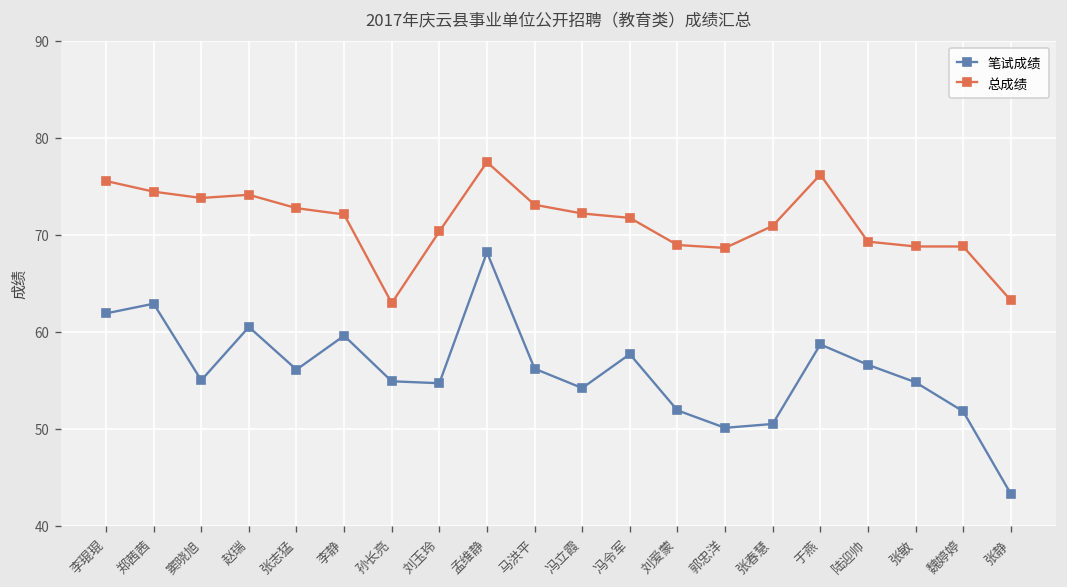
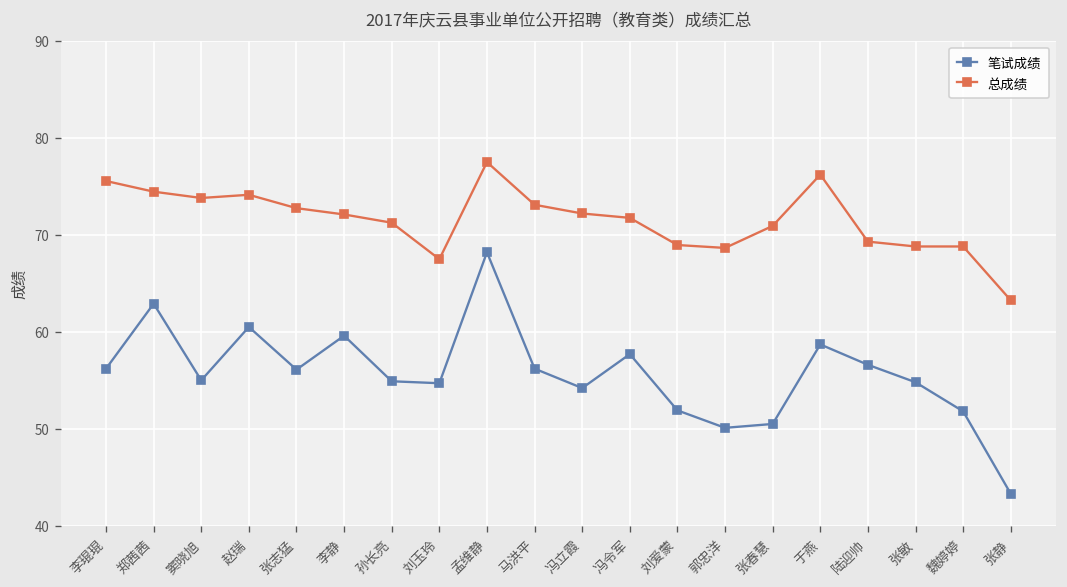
  {
    "笔试成绩": {
-     "李琨琨": 62,
+     "李琨琨": 56,
      "郑茜茜": 63,
      "窦晓旭": 55,
      "赵瑞": 61,
      "张志猛": 56,
      "李静": 60,
      "孙长亮": 55,
      "刘玉玲": 55,
      "孟维静": 68,
      "马洪平": 56,
      "冯立霞": 54,
      "冯令军": 58,
      "刘爱蒙": 52,
      "郭忠洋": 50,
      "张春慧": 51,
      "于燕": 59,
      "陆迎帅": 57,
      "张敏": 55,
      "魏婷婷": 52,
      "张静": 43
    },
    "总成绩": {
      "李琨琨": 76,
      "郑茜茜": 74,
      "窦晓旭": 74,
      "赵瑞": 74,
      "张志猛": 73,
      "李静": 72,
-     "孙长亮": 63,
-     "刘玉玲": 70,
+     "孙长亮": 71,
+     "刘玉玲": 67,
      "孟维静": 78,
      "马洪平": 73,
      "冯立霞": 72,
      "冯令军": 72,
      "刘爱蒙": 69,
      "郭忠洋": 69,
      "张春慧": 71,
      "于燕": 76,
      "陆迎帅": 69,
      "张敏": 69,
      "魏婷婷": 69,
      "张静": 63
    }
  }
